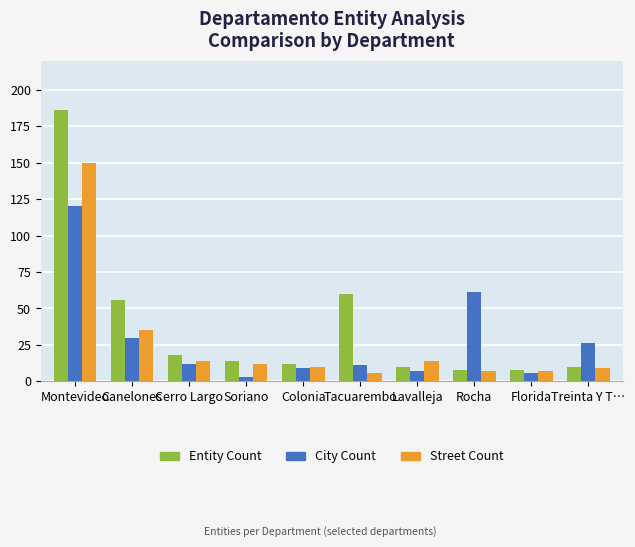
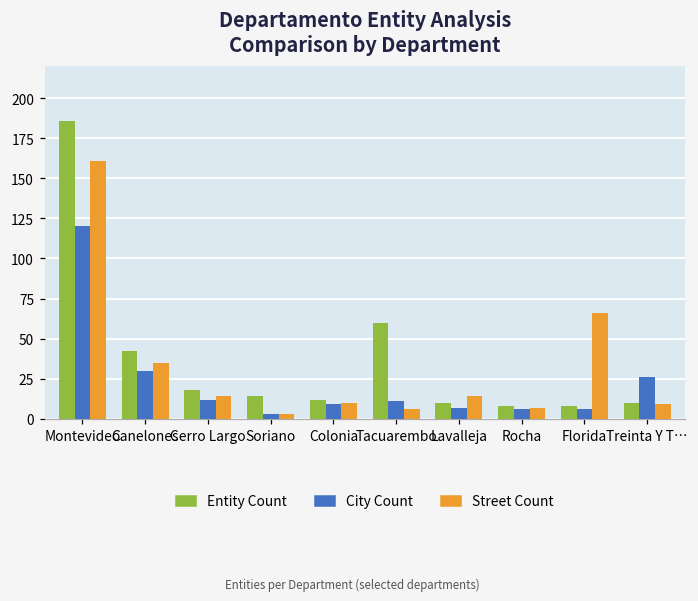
  {
    "Entity Count": {
      "Montevideo": 186,
-     "Canelones": 56,
+     "Canelones": 42,
      "Cerro Largo": 18,
      "Soriano": 14,
      "Colonia": 12,
      "Tacuarembo": 60,
      "Lavalleja": 10,
      "Rocha": 8,
      "Florida": 8,
      "Treinta Y T…": 10
    },
    "City Count": {
      "Montevideo": 120,
      "Canelones": 30,
      "Cerro Largo": 12,
      "Soriano": 3,
      "Colonia": 9,
      "Tacuarembo": 11,
      "Lavalleja": 7,
-     "Rocha": 61,
+     "Rocha": 6,
      "Florida": 6,
      "Treinta Y T…": 26
    },
    "Street Count": {
-     "Montevideo": 150,
+     "Montevideo": 161,
      "Canelones": 35,
      "Cerro Largo": 14,
-     "Soriano": 12,
+     "Soriano": 3,
      "Colonia": 10,
      "Tacuarembo": 6,
      "Lavalleja": 14,
      "Rocha": 7,
-     "Florida": 7,
+     "Florida": 66,
      "Treinta Y T…": 9
    }
  }
